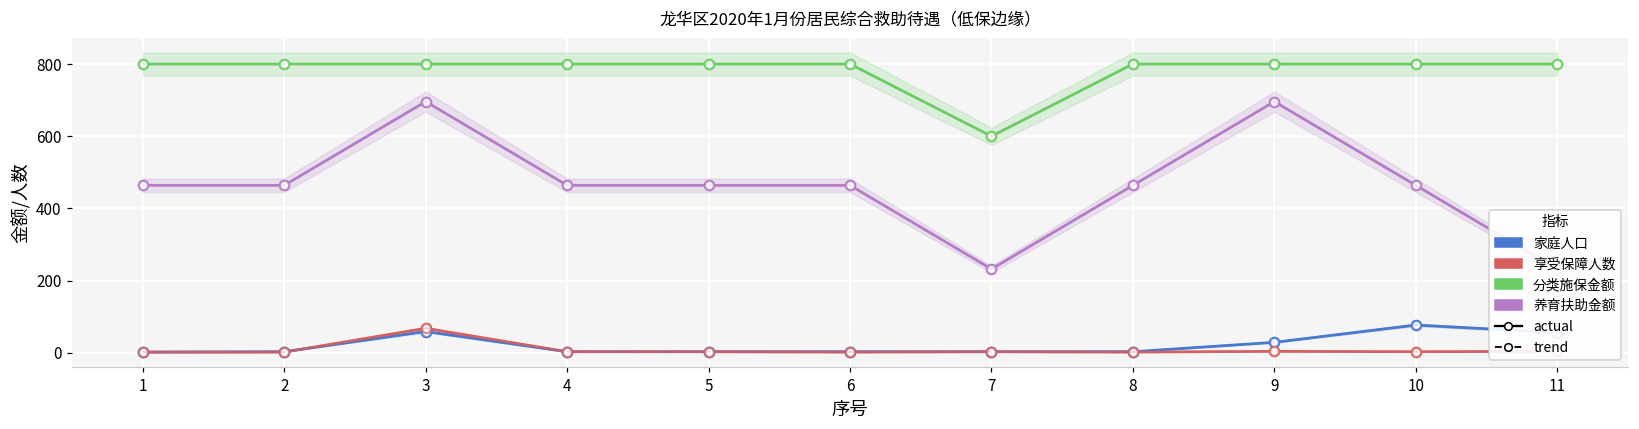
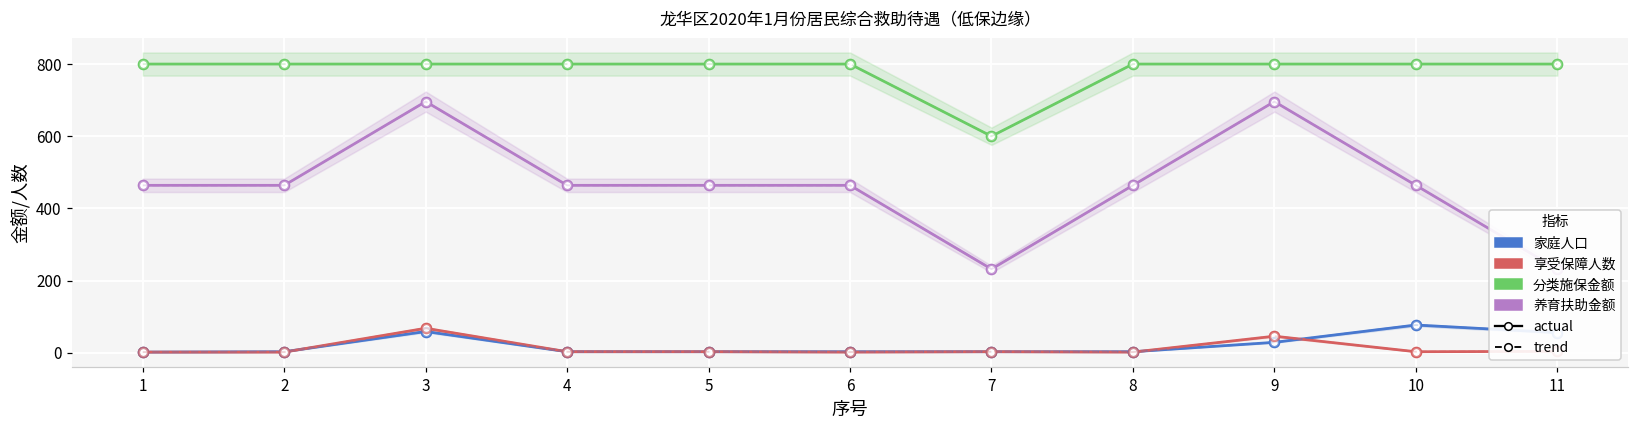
  {
    "享受保障人数": {
-     "9": 0,
+     "9": 50,
      "10": 0
    }
  }
